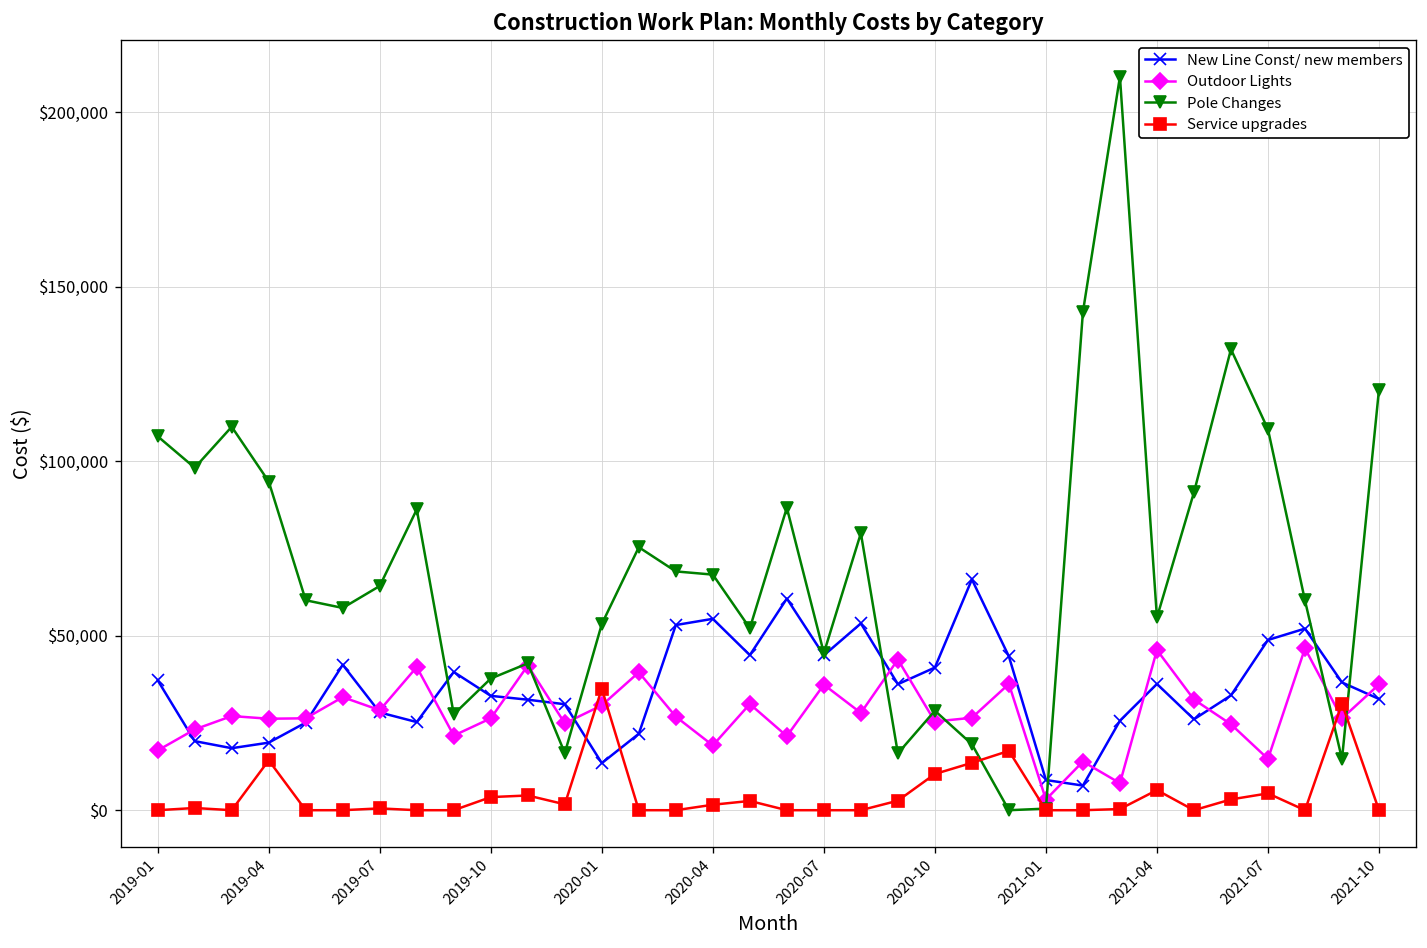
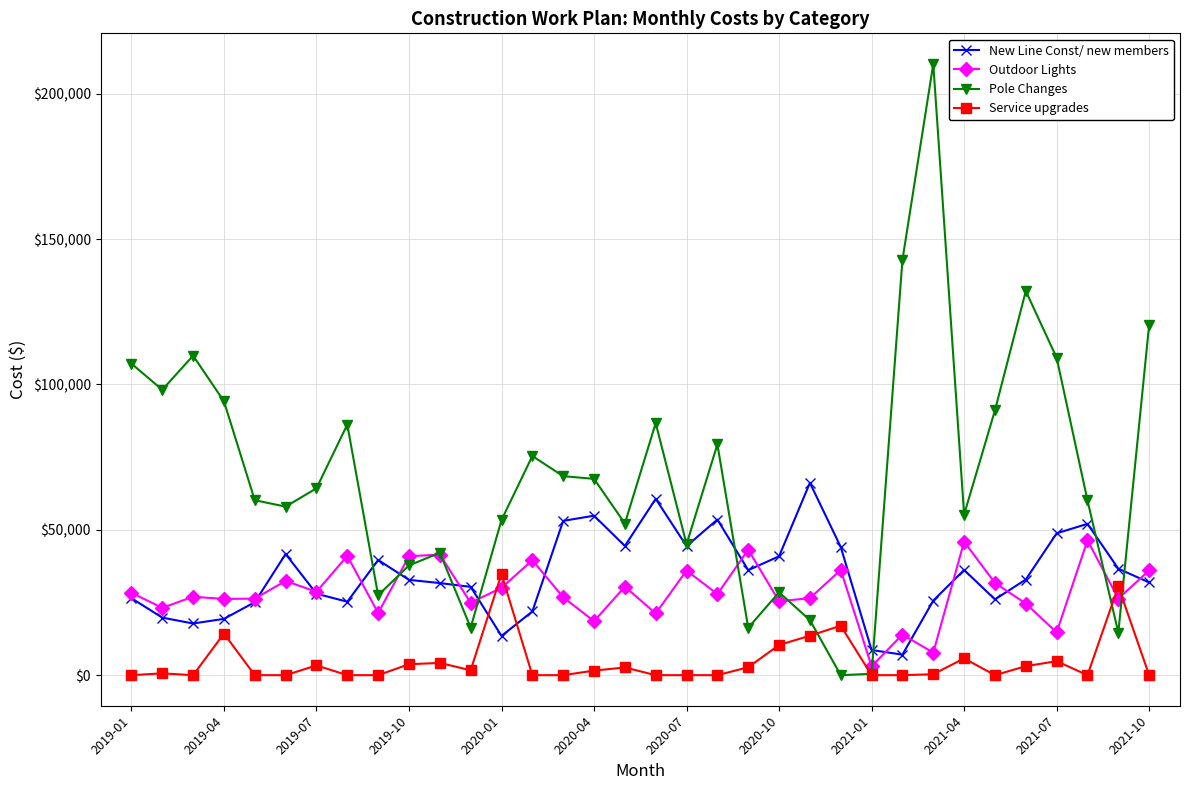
  {
    "New Line Const/ new members": {
-     "2019-01": "$37,000",
+     "2019-01": "$26,000",
      "2019-04": "$19,000",
      "2019-10": "$33,000",
      "2020-01": "$13,000",
      "2020-04": "$55,000",
      "2020-10": "$41,000",
      "2021-01": "$9,000",
      "2021-04": "$36,000",
      "2021-07": "$49,000",
      "2021-10": "$32,000"
    },
    "Outdoor Lights": {
-     "2019-01": "$17,000",
+     "2019-01": "$28,000",
      "2019-04": "$26,000",
-     "2019-10": "$26,000",
+     "2019-10": "$41,000",
      "2020-01": "$30,000",
      "2020-04": "$19,000",
      "2020-07": "$36,000",
      "2020-10": "$25,000",
      "2021-01": "$3,000",
      "2021-04": "$46,000",
      "2021-07": "$15,000",
      "2021-10": "$36,000"
    },
    "Pole Changes": {
      "2019-01": "$107,000",
      "2019-04": "$94,000",
      "2019-07": "$64,000",
      "2019-10": "$38,000",
      "2020-01": "$53,000",
      "2020-04": "$68,000",
      "2020-10": "$29,000",
      "2021-04": "$55,000",
      "2021-07": "$109,000",
      "2021-10": "$121,000"
    },
    "Service upgrades": {
      "2019-01": "$0",
      "2019-04": "$14,000",
-     "2019-07": "$1,000",
+     "2019-07": "$3,000",
      "2019-10": "$4,000",
      "2020-01": "$35,000",
      "2020-04": "$2,000",
      "2020-07": "$0",
      "2020-10": "$10,000",
      "2021-04": "$6,000",
      "2021-07": "$5,000",
      "2021-10": "$0"
    }
  }
